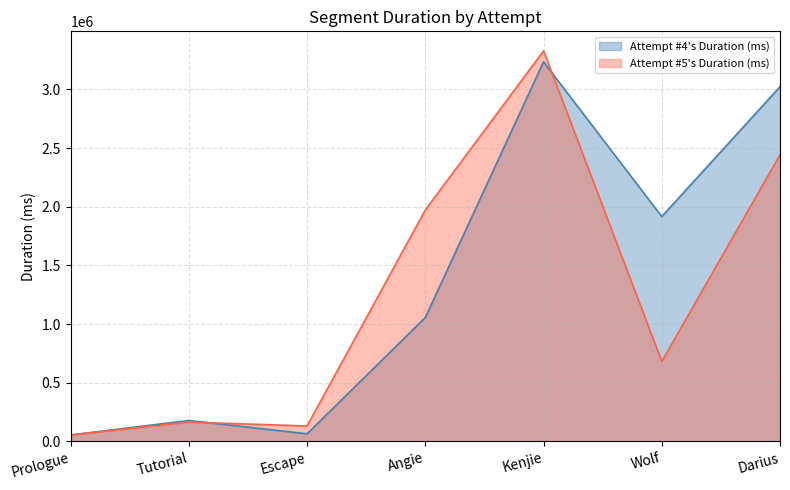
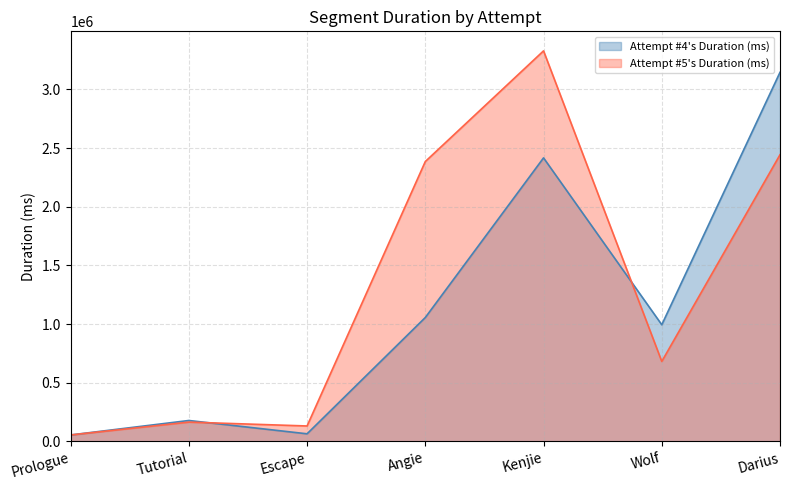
  {
    "Attempt #4's Duration (ms)": {
      "Escape": 70000,
      "Angie": 1060000,
-     "Kenjie": 3240000,
-     "Wolf": 1920000,
-     "Darius": 3020000
+     "Kenjie": 2420000,
+     "Wolf": 990000,
+     "Darius": 3150000
    },
    "Attempt #5's Duration (ms)": {
      "Escape": 130000,
-     "Angie": 1970000,
+     "Angie": 2390000,
      "Kenjie": 3330000,
      "Wolf": 680000,
      "Darius": 2440000
    }
  }
